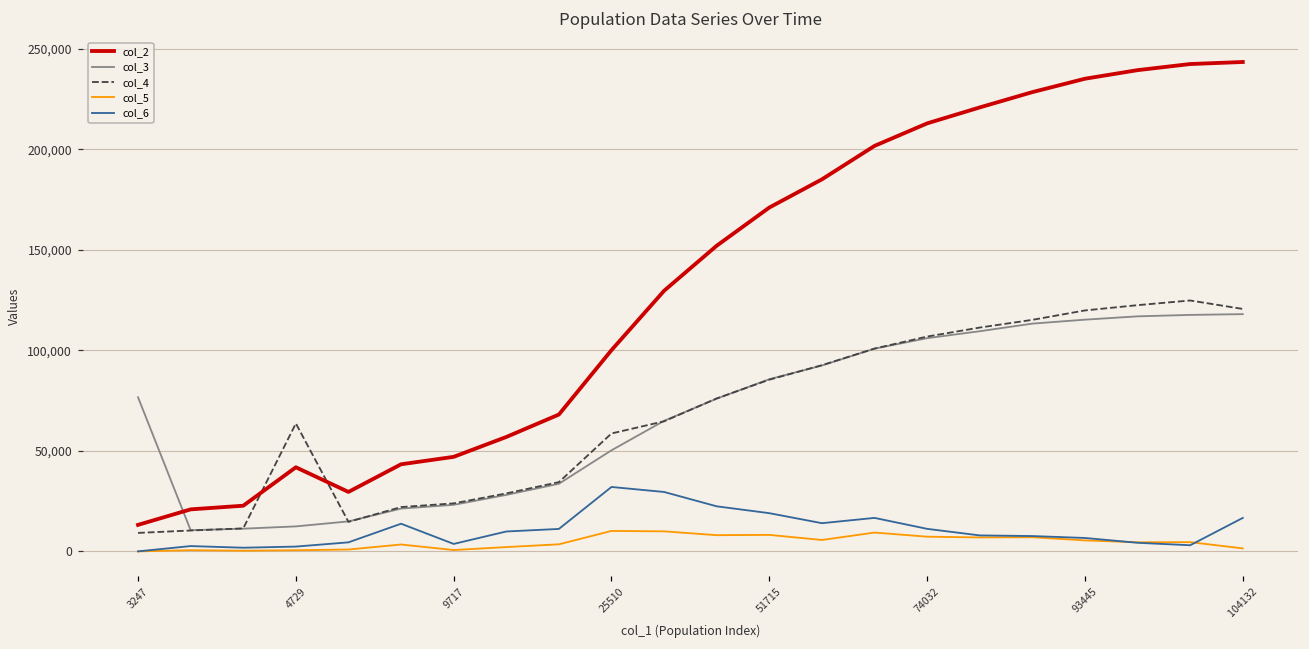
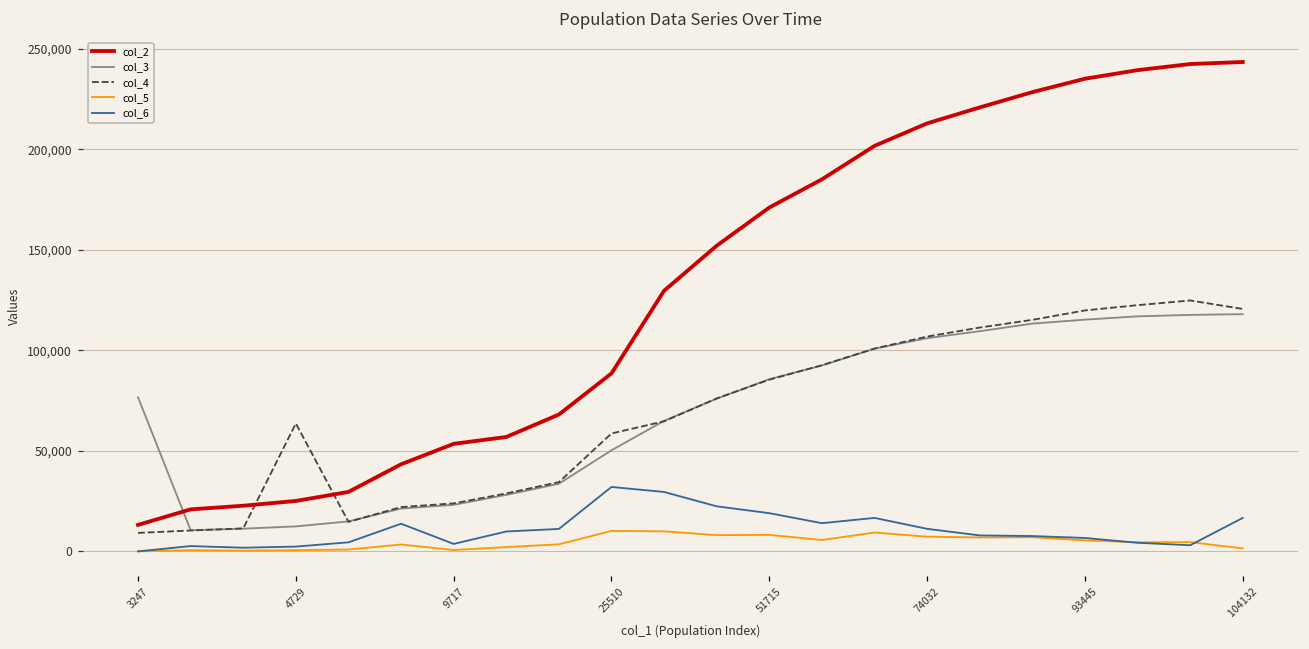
  {
    "col_2": {
      "3247": "13,000",
-     "4729": "42,000",
-     "9717": "47,000",
-     "25510": "100,000",
+     "4729": "25,000",
+     "9717": "53,000",
+     "25510": "89,000",
      "51715": "171,000",
      "74032": "213,000",
      "93445": "235,000",
      "104132": "243,000"
    },
    "col_3": {
      "3247": "77,000",
      "4729": "12,000",
      "25510": "50,000",
      "93445": "115,000",
      "104132": "118,000"
    },
    "col_4": {
      "3247": "9,000",
      "4729": "64,000",
      "25510": "59,000",
      "93445": "120,000",
      "104132": "121,000"
    },
    "col_5": {
      "4729": "1,000",
      "9717": "1,000",
      "25510": "10,000",
      "51715": "8,000",
      "74032": "7,000",
      "104132": "1,000"
    },
    "col_6": {
      "4729": "2,000",
      "9717": "4,000",
      "25510": "32,000",
      "51715": "19,000",
      "74032": "11,000",
      "104132": "17,000"
    }
  }
